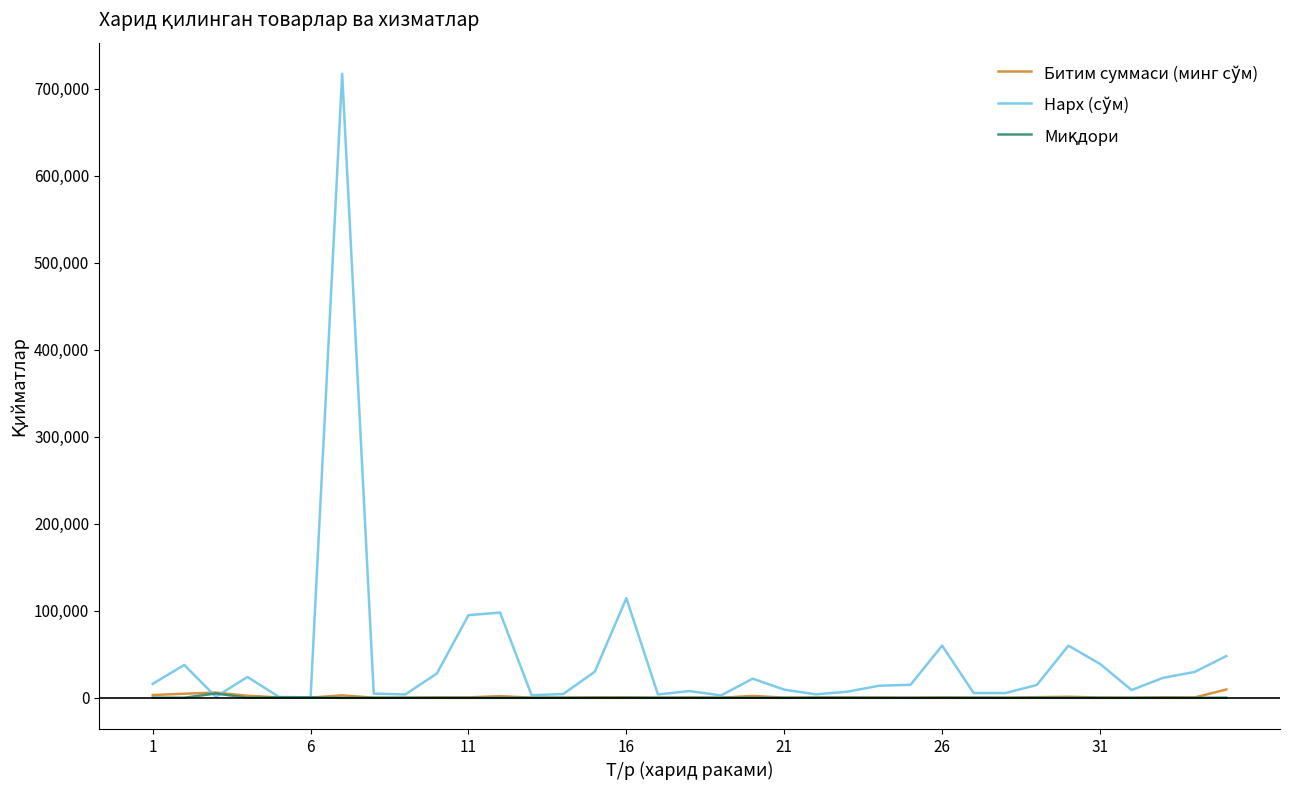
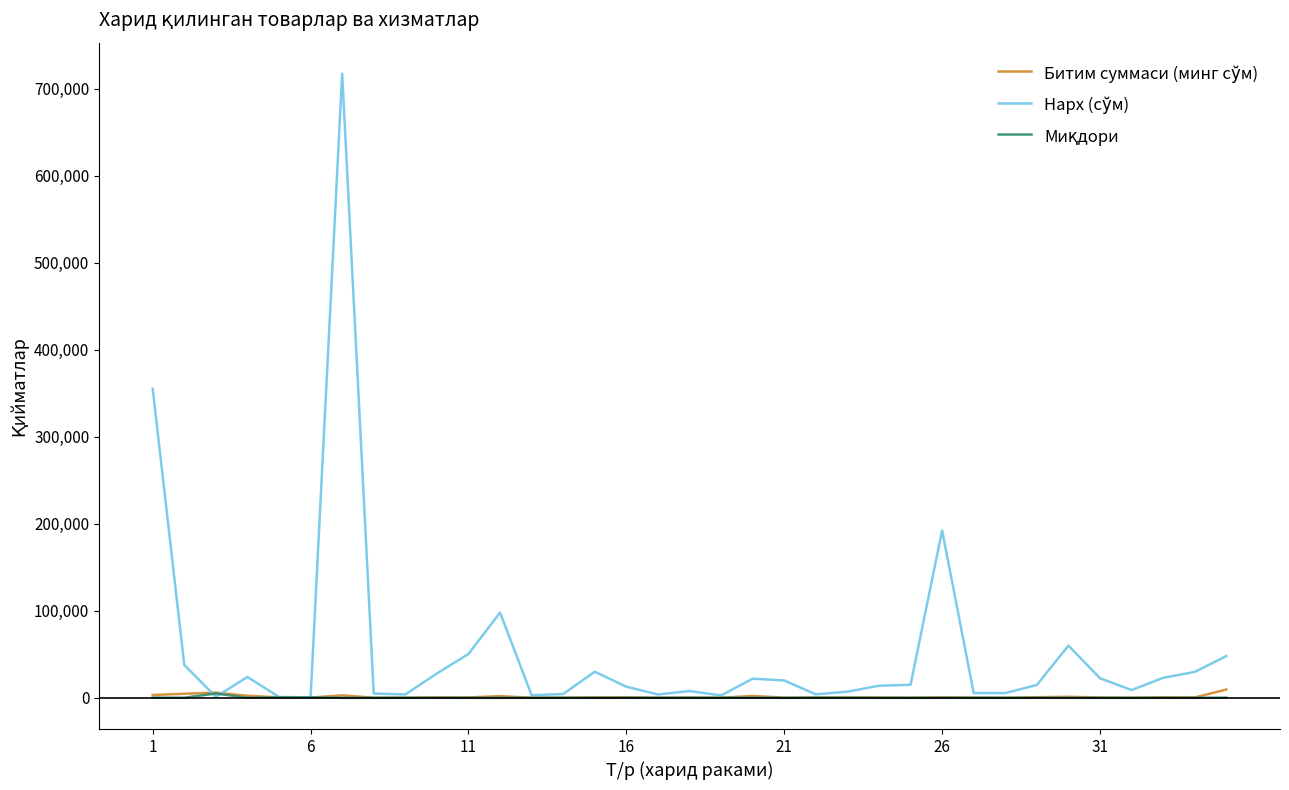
  {
    "Битим суммаси (минг сўм)": {
      "1": "0"
    },
    "Нарх (сўм)": {
-     "1": "20,000",
-     "11": "100,000",
-     "16": "110,000",
-     "21": "10,000",
-     "26": "60,000",
-     "31": "40,000"
+     "1": "360,000",
+     "11": "50,000",
+     "16": "10,000",
+     "21": "20,000",
+     "26": "190,000",
+     "31": "20,000"
    },
    "Миқдори": {
      "1": "0"
    }
  }
